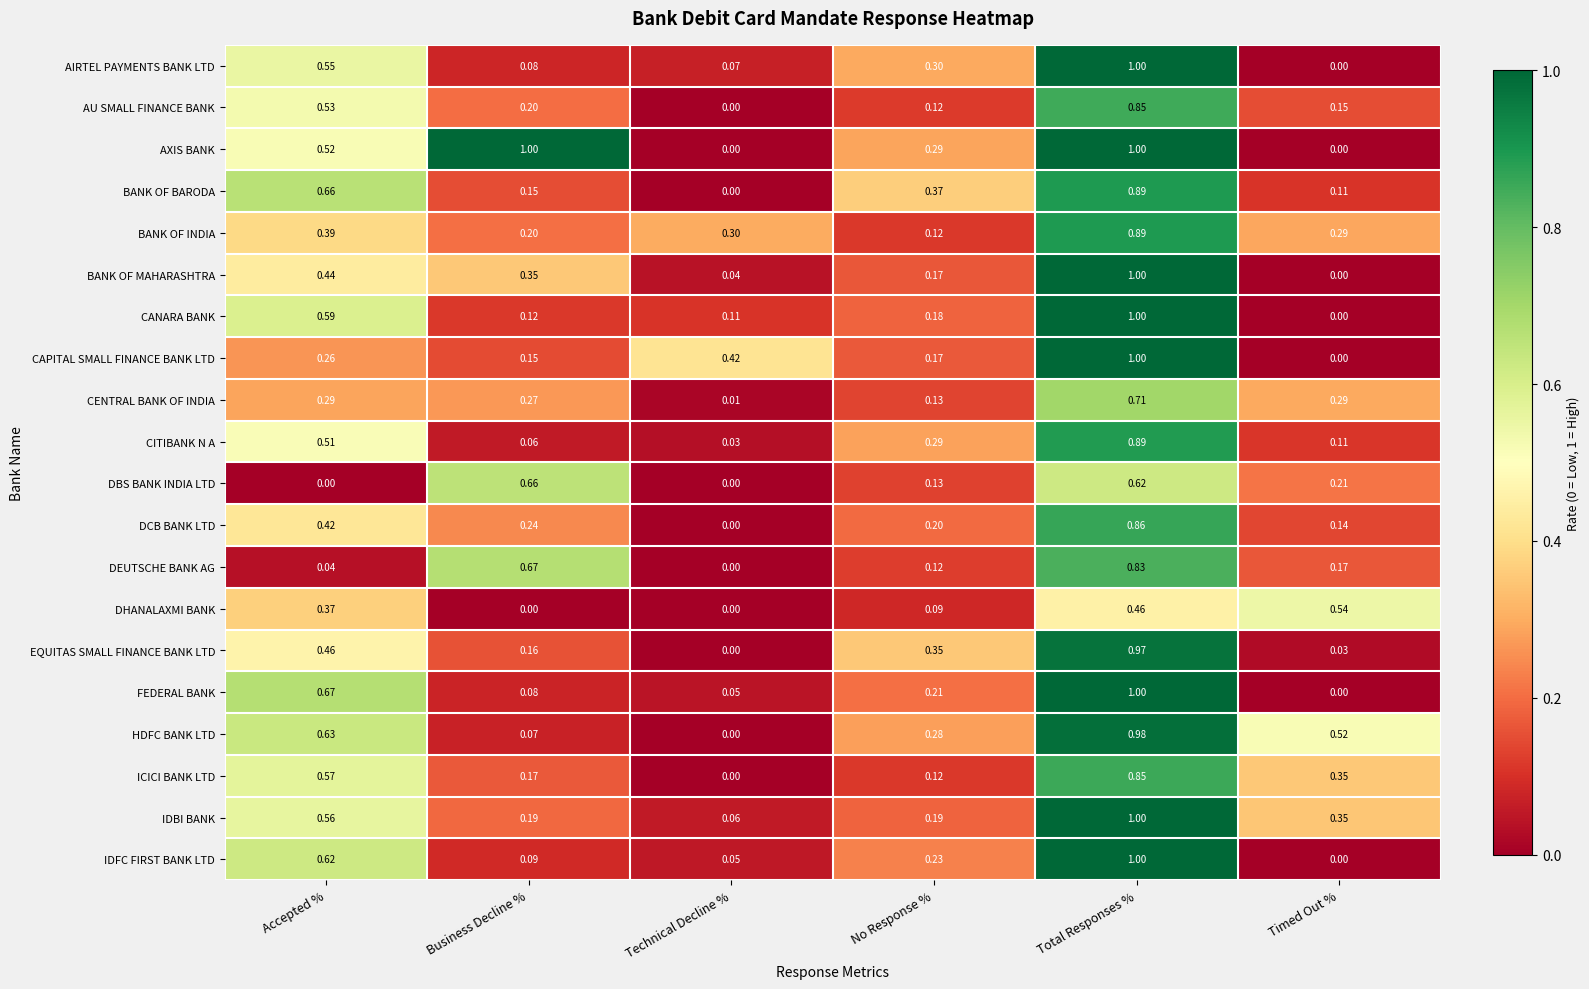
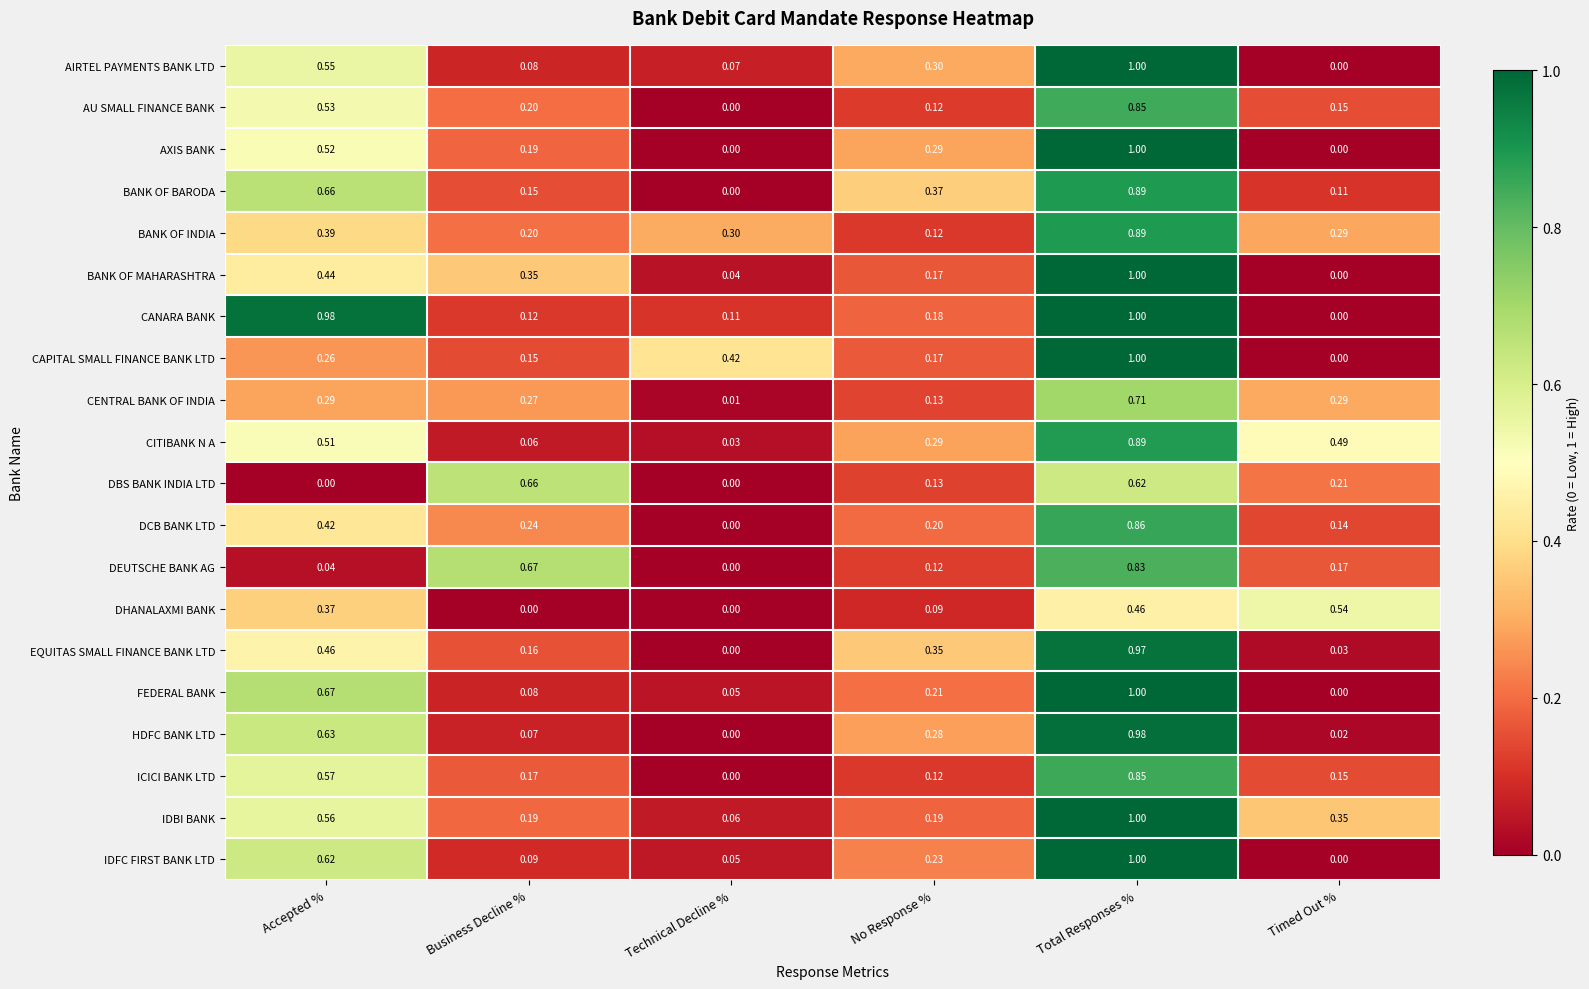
  {
    "AIRTEL PAYMENTS BANK LTD": {
      "Accepted %": 0.55,
      "Business Decline %": 0.08,
      "Technical Decline %": 0.07,
      "No Response %": 0.30,
      "Total Responses %": 1.00,
      "Timed Out %": 0.00
    },
    "AU SMALL FINANCE BANK": {
      "Accepted %": 0.53,
      "Business Decline %": 0.20,
      "Technical Decline %": 0.00,
      "No Response %": 0.12,
      "Total Responses %": 0.85,
      "Timed Out %": 0.15
    },
    "AXIS BANK": {
      "Accepted %": 0.52,
-     "Business Decline %": 1.00,
+     "Business Decline %": 0.19,
      "Technical Decline %": 0.00,
      "No Response %": 0.29,
      "Total Responses %": 1.00,
      "Timed Out %": 0.00
    },
    "BANK OF BARODA": {
      "Accepted %": 0.66,
      "Business Decline %": 0.15,
      "Technical Decline %": 0.00,
      "No Response %": 0.37,
      "Total Responses %": 0.89,
      "Timed Out %": 0.11
    },
    "BANK OF INDIA": {
      "Accepted %": 0.39,
      "Business Decline %": 0.20,
      "Technical Decline %": 0.30,
      "No Response %": 0.12,
      "Total Responses %": 0.89,
      "Timed Out %": 0.29
    },
    "BANK OF MAHARASHTRA": {
      "Accepted %": 0.44,
      "Business Decline %": 0.35,
      "Technical Decline %": 0.04,
      "No Response %": 0.17,
      "Total Responses %": 1.00,
      "Timed Out %": 0.00
    },
    "CANARA BANK": {
-     "Accepted %": 0.59,
+     "Accepted %": 0.98,
      "Business Decline %": 0.12,
      "Technical Decline %": 0.11,
      "No Response %": 0.18,
      "Total Responses %": 1.00,
      "Timed Out %": 0.00
    },
    "CAPITAL SMALL FINANCE BANK LTD": {
      "Accepted %": 0.26,
      "Business Decline %": 0.15,
      "Technical Decline %": 0.42,
      "No Response %": 0.17,
      "Total Responses %": 1.00,
      "Timed Out %": 0.00
    },
    "CENTRAL BANK OF INDIA": {
      "Accepted %": 0.29,
      "Business Decline %": 0.27,
      "Technical Decline %": 0.01,
      "No Response %": 0.13,
      "Total Responses %": 0.71,
      "Timed Out %": 0.29
    },
    "CITIBANK N A": {
      "Accepted %": 0.51,
      "Business Decline %": 0.06,
      "Technical Decline %": 0.03,
      "No Response %": 0.29,
      "Total Responses %": 0.89,
-     "Timed Out %": 0.11
+     "Timed Out %": 0.49
    },
    "DBS BANK INDIA LTD": {
      "Accepted %": 0.00,
      "Business Decline %": 0.66,
      "Technical Decline %": 0.00,
      "No Response %": 0.13,
      "Total Responses %": 0.62,
      "Timed Out %": 0.21
    },
    "DCB BANK LTD": {
      "Accepted %": 0.42,
      "Business Decline %": 0.24,
      "Technical Decline %": 0.00,
      "No Response %": 0.20,
      "Total Responses %": 0.86,
      "Timed Out %": 0.14
    },
    "DEUTSCHE BANK AG": {
      "Accepted %": 0.04,
      "Business Decline %": 0.67,
      "Technical Decline %": 0.00,
      "No Response %": 0.12,
      "Total Responses %": 0.83,
      "Timed Out %": 0.17
    },
    "DHANALAXMI BANK": {
      "Accepted %": 0.37,
      "Business Decline %": 0.00,
      "Technical Decline %": 0.00,
      "No Response %": 0.09,
      "Total Responses %": 0.46,
      "Timed Out %": 0.54
    },
    "EQUITAS SMALL FINANCE BANK LTD": {
      "Accepted %": 0.46,
      "Business Decline %": 0.16,
      "Technical Decline %": 0.00,
      "No Response %": 0.35,
      "Total Responses %": 0.97,
      "Timed Out %": 0.03
    },
    "FEDERAL BANK": {
      "Accepted %": 0.67,
      "Business Decline %": 0.08,
      "Technical Decline %": 0.05,
      "No Response %": 0.21,
      "Total Responses %": 1.00,
      "Timed Out %": 0.00
    },
    "HDFC BANK LTD": {
      "Accepted %": 0.63,
      "Business Decline %": 0.07,
      "Technical Decline %": 0.00,
      "No Response %": 0.28,
      "Total Responses %": 0.98,
-     "Timed Out %": 0.52
+     "Timed Out %": 0.02
    },
    "ICICI BANK LTD": {
      "Accepted %": 0.57,
      "Business Decline %": 0.17,
      "Technical Decline %": 0.00,
      "No Response %": 0.12,
      "Total Responses %": 0.85,
-     "Timed Out %": 0.35
+     "Timed Out %": 0.15
    },
    "IDBI BANK": {
      "Accepted %": 0.56,
      "Business Decline %": 0.19,
      "Technical Decline %": 0.06,
      "No Response %": 0.19,
      "Total Responses %": 1.00,
      "Timed Out %": 0.35
    },
    "IDFC FIRST BANK LTD": {
      "Accepted %": 0.62,
      "Business Decline %": 0.09,
      "Technical Decline %": 0.05,
      "No Response %": 0.23,
      "Total Responses %": 1.00,
      "Timed Out %": 0.00
    }
  }
